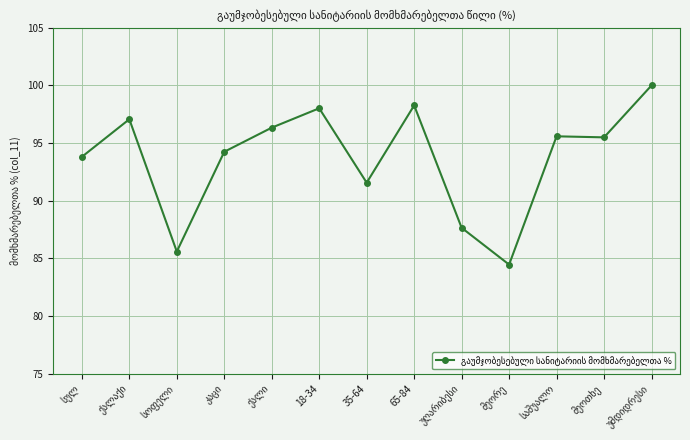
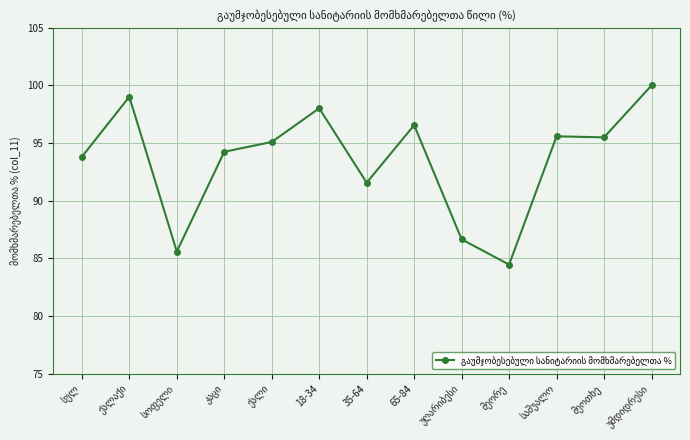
  {
    "სულ": 93.8,
-   "ქალაქი": 97.1,
+   "ქალაქი": 99.0,
    "სოფელი": 85.6,
    "კაცი": 94.3,
-   "ქალი": 96.3,
+   "ქალი": 95.1,
    "18-34": 98.0,
    "35-64": 91.6,
-   "65-84": 98.3,
-   "უღარიბესი": 87.7,
+   "65-84": 96.6,
+   "უღარიბესი": 86.7,
    "მეორე": 84.5,
    "საშუალო": 95.6,
    "მეოთხე": 95.5,
    "უმდიდრესი": 100.0
  }
